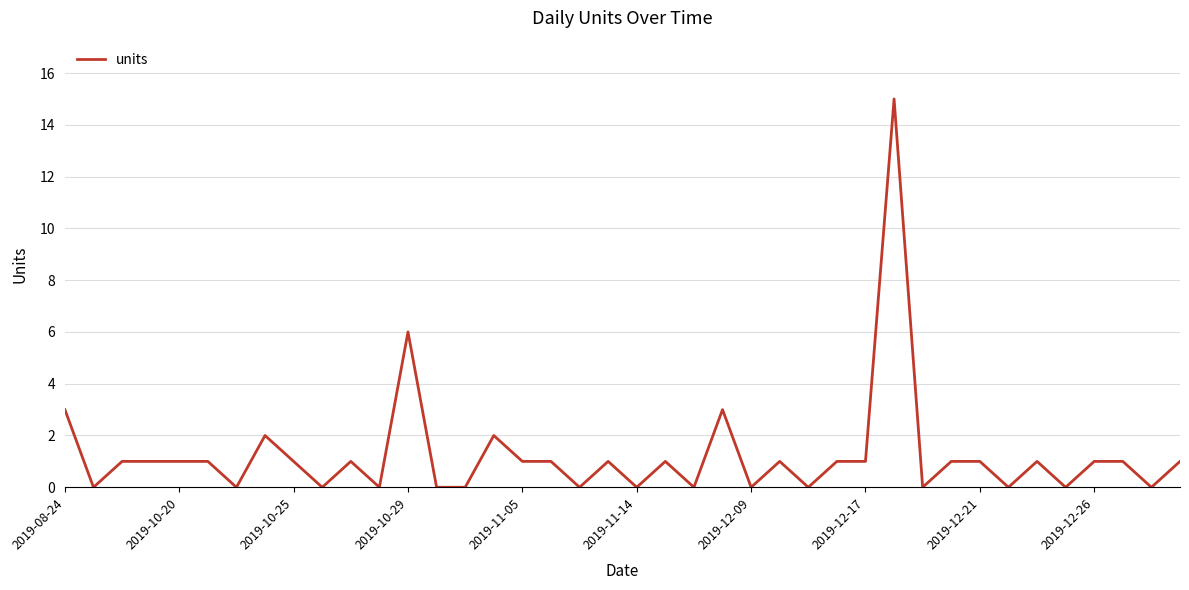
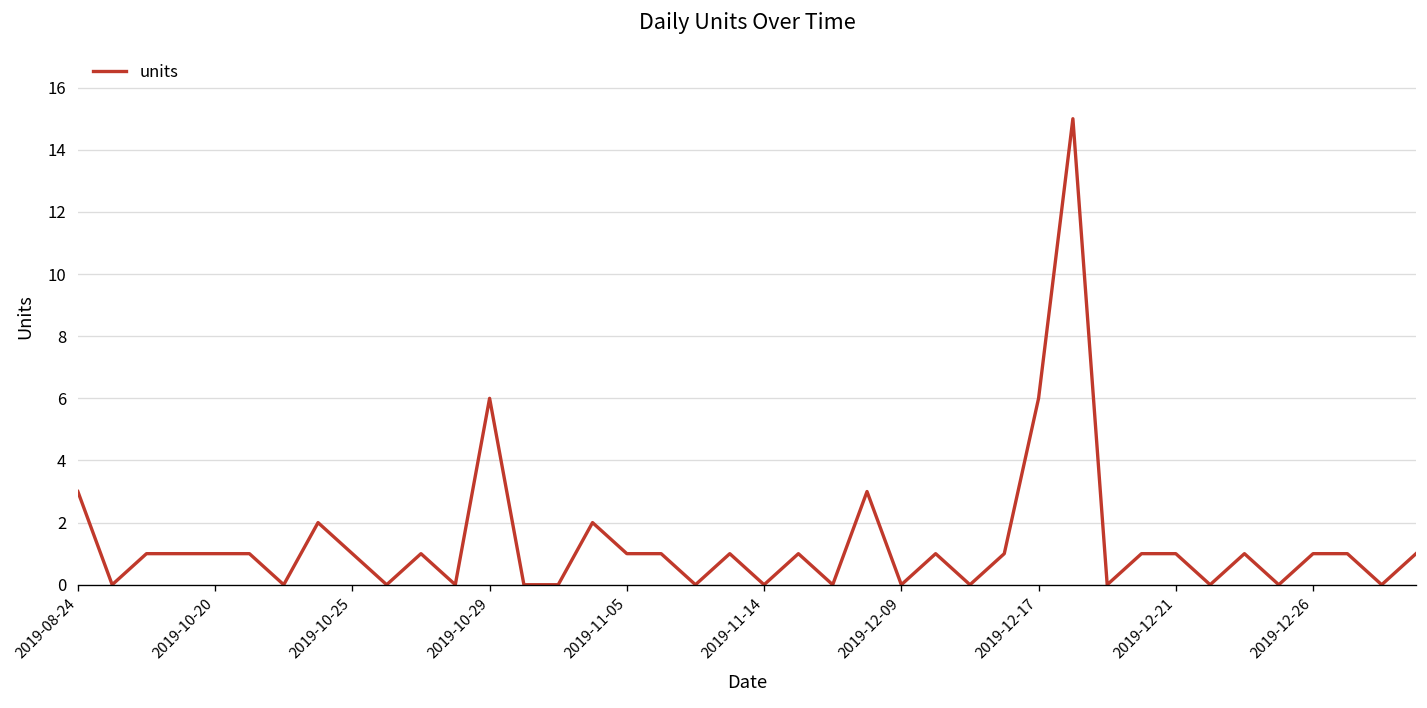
  {
    "2019-08-24": 3,
    "2019-10-20": 1,
    "2019-10-25": 1,
    "2019-10-29": 6,
    "2019-11-05": 1,
    "2019-11-14": 0,
    "2019-12-09": 0,
-   "2019-12-17": 1,
+   "2019-12-17": 6,
    "2019-12-21": 1,
    "2019-12-26": 1
  }
